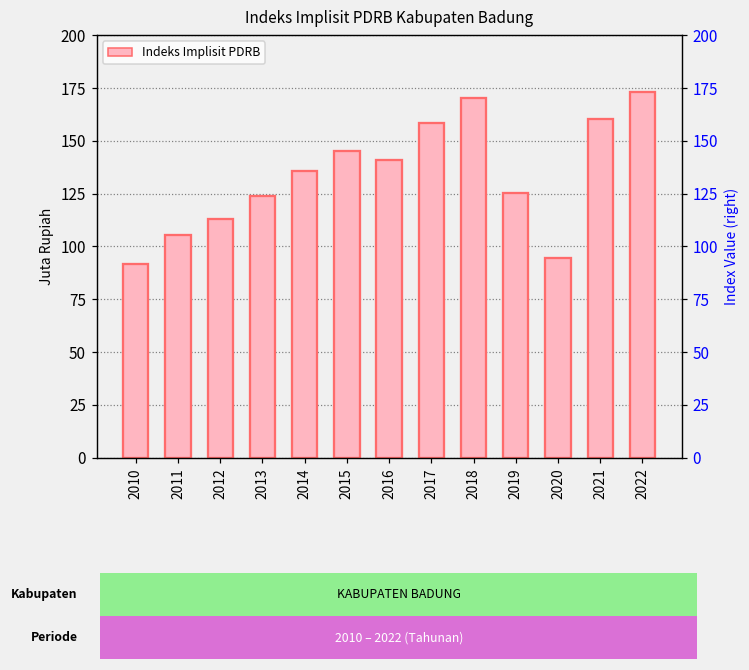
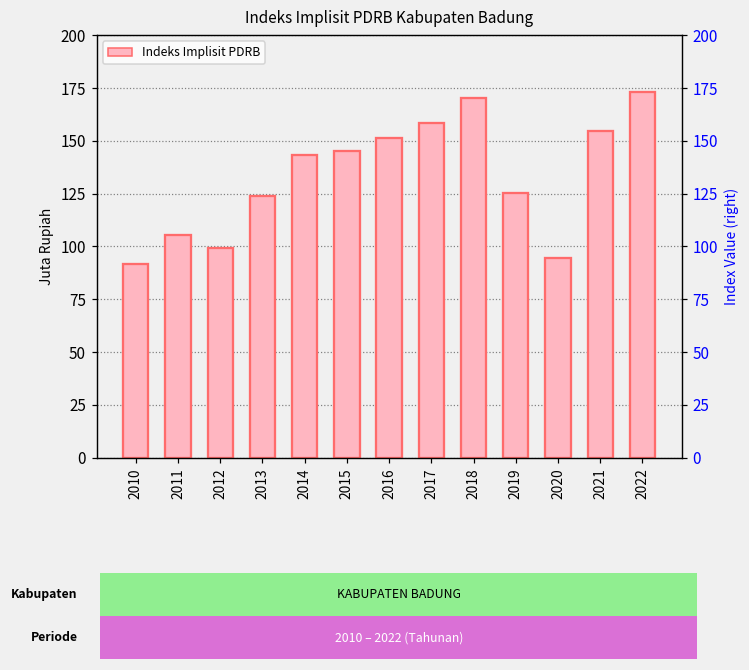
  {
    "2010": 92,
    "2011": 105,
-   "2012": 113,
+   "2012": 99,
    "2013": 124,
-   "2014": 136,
+   "2014": 143,
    "2015": 145,
-   "2016": 141,
+   "2016": 152,
    "2017": 158,
    "2018": 170,
    "2019": 125,
    "2020": 95,
-   "2021": 160,
+   "2021": 155,
    "2022": 173
  }
